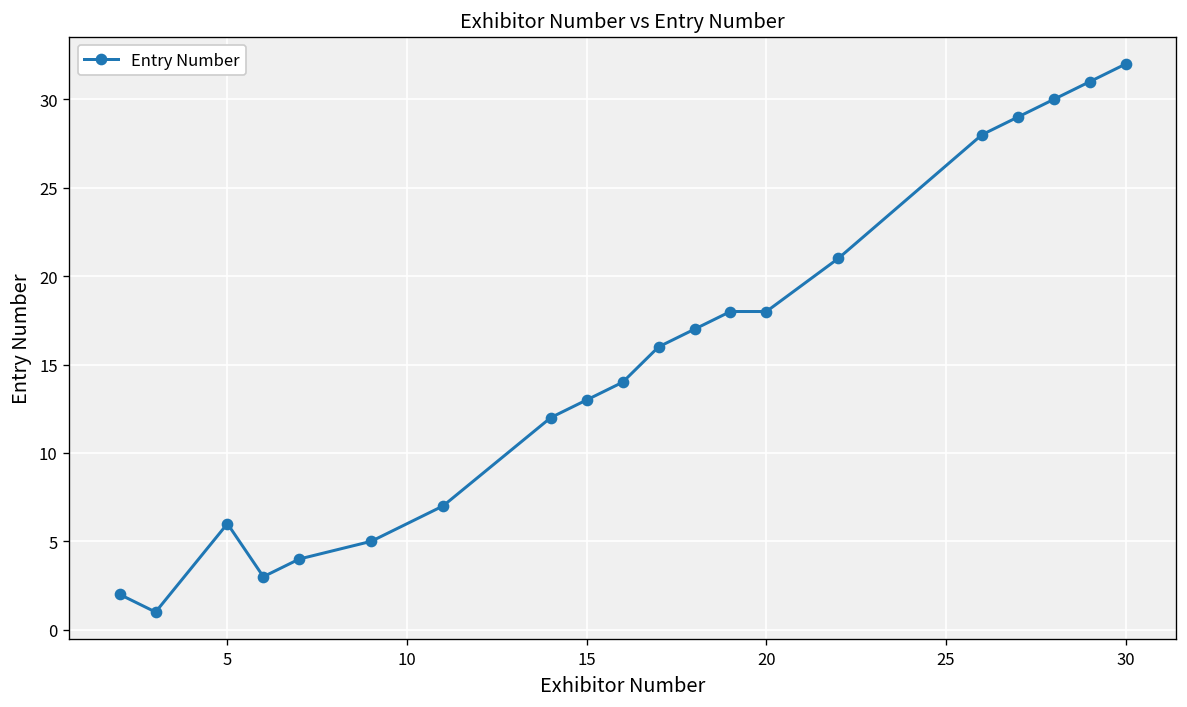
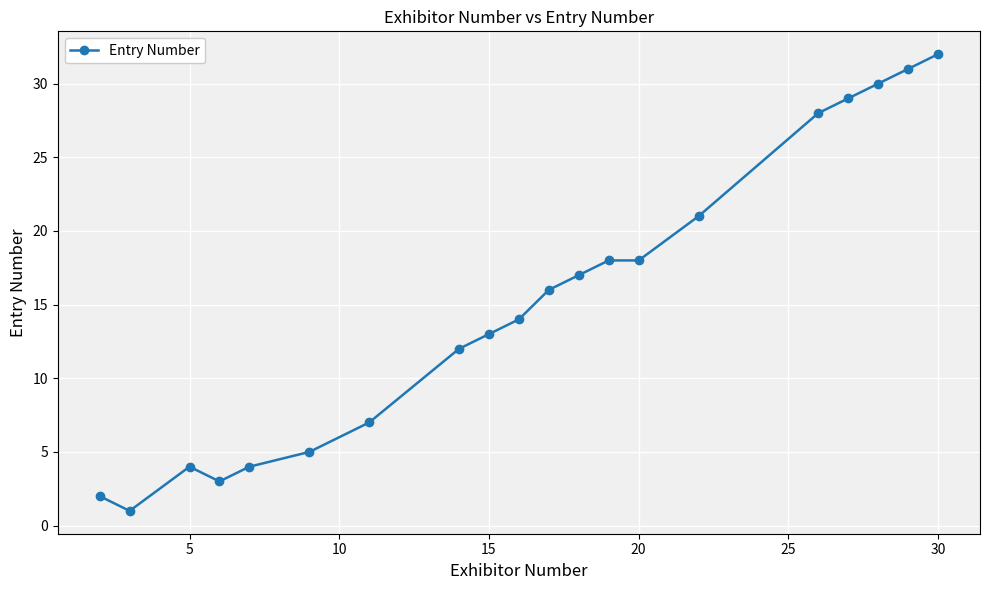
  {
-   "5": 6,
+   "5": 4,
    "15": 13,
    "20": 18,
    "30": 32
  }
